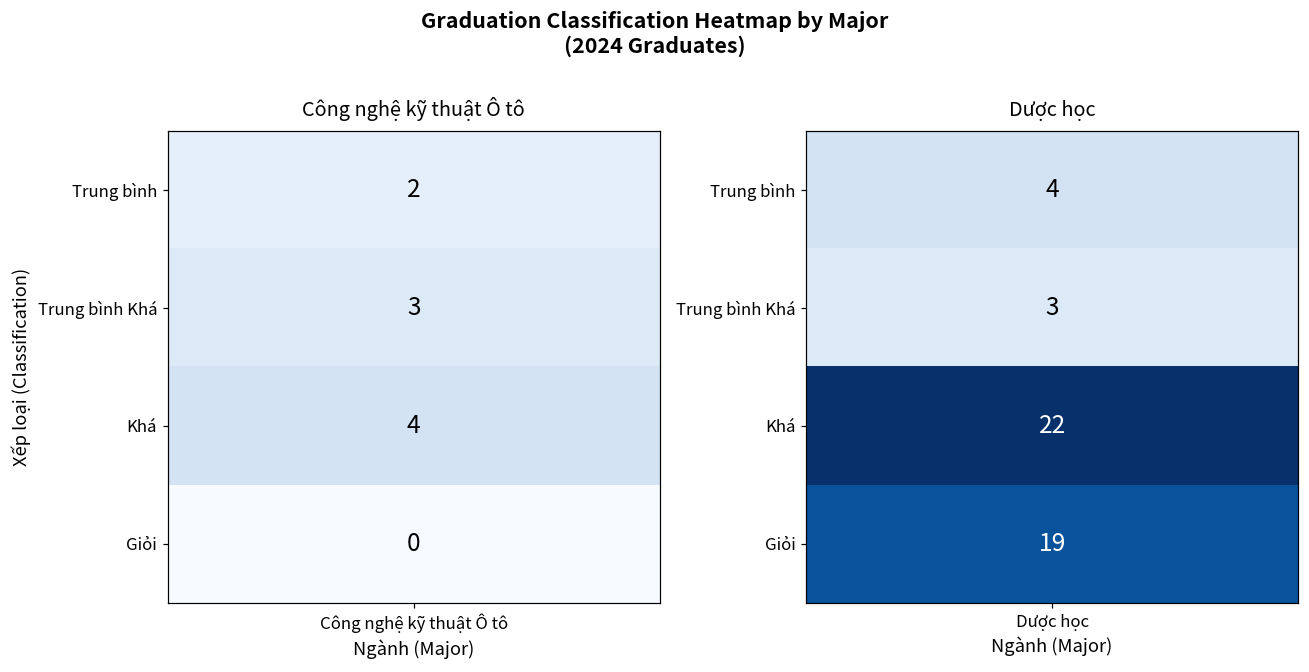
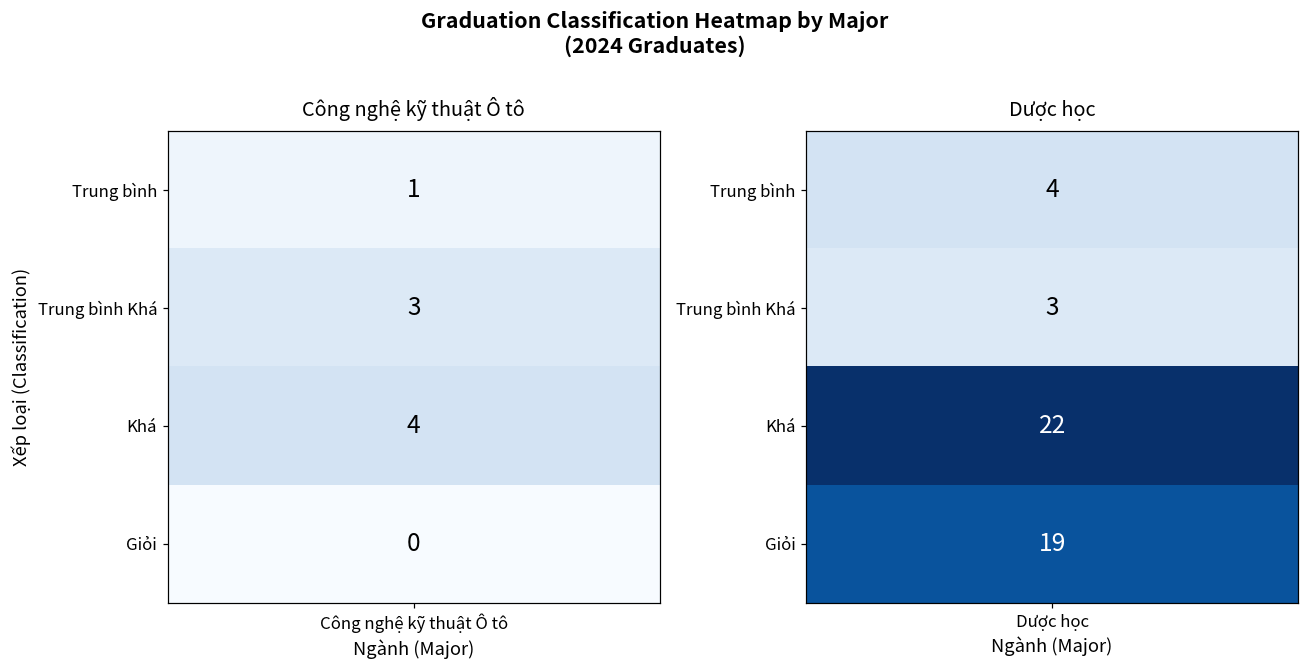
  {
    "Công nghệ kỹ thuật Ô tô": {
      "Trung bình": {
-       "Công nghệ kỹ thuật Ô tô": 2
+       "Công nghệ kỹ thuật Ô tô": 1
      },
      "Trung bình Khá": {
        "Công nghệ kỹ thuật Ô tô": 3
      },
      "Khá": {
        "Công nghệ kỹ thuật Ô tô": 4
      },
      "Giỏi": {
        "Công nghệ kỹ thuật Ô tô": 0
      }
    },
    "Dược học": {
      "Trung bình": {
        "Dược học": 4
      },
      "Trung bình Khá": {
        "Dược học": 3
      },
      "Khá": {
        "Dược học": 22
      },
      "Giỏi": {
        "Dược học": 19
      }
    }
  }
